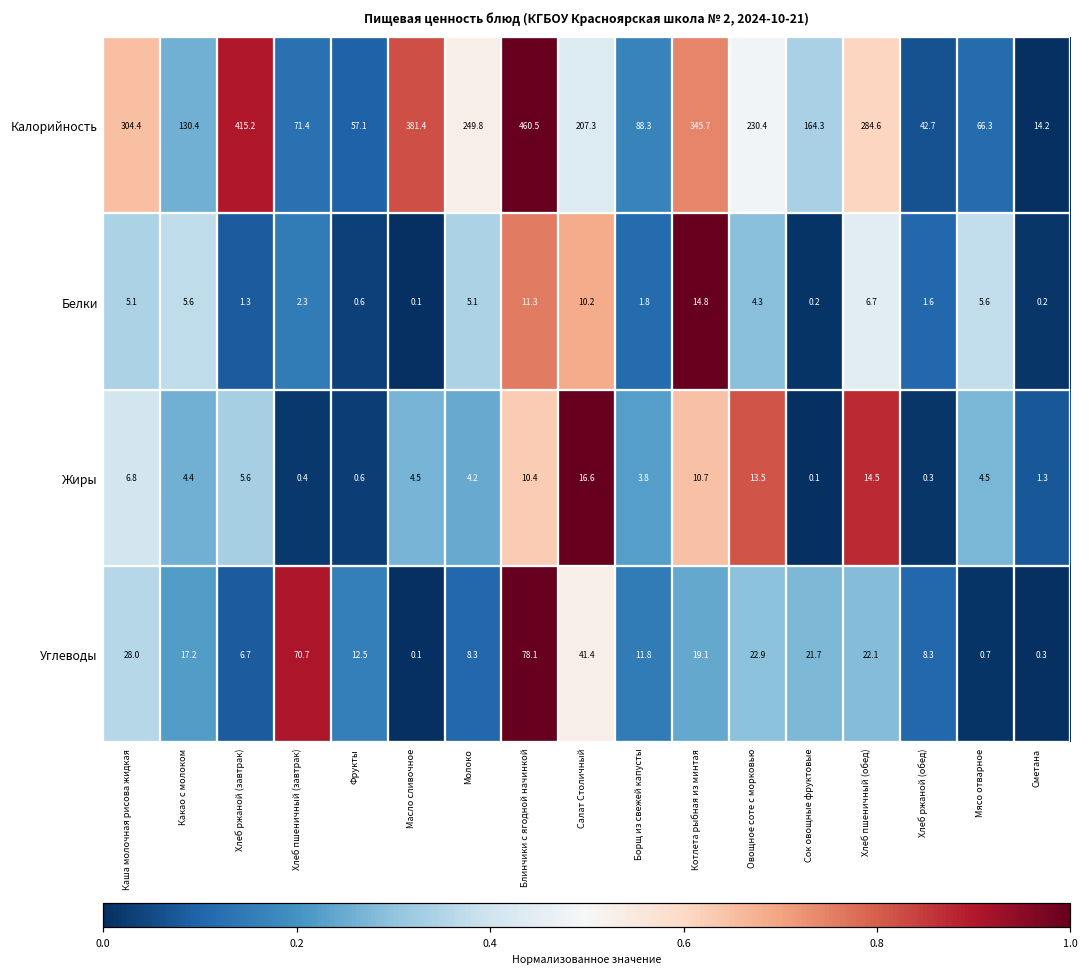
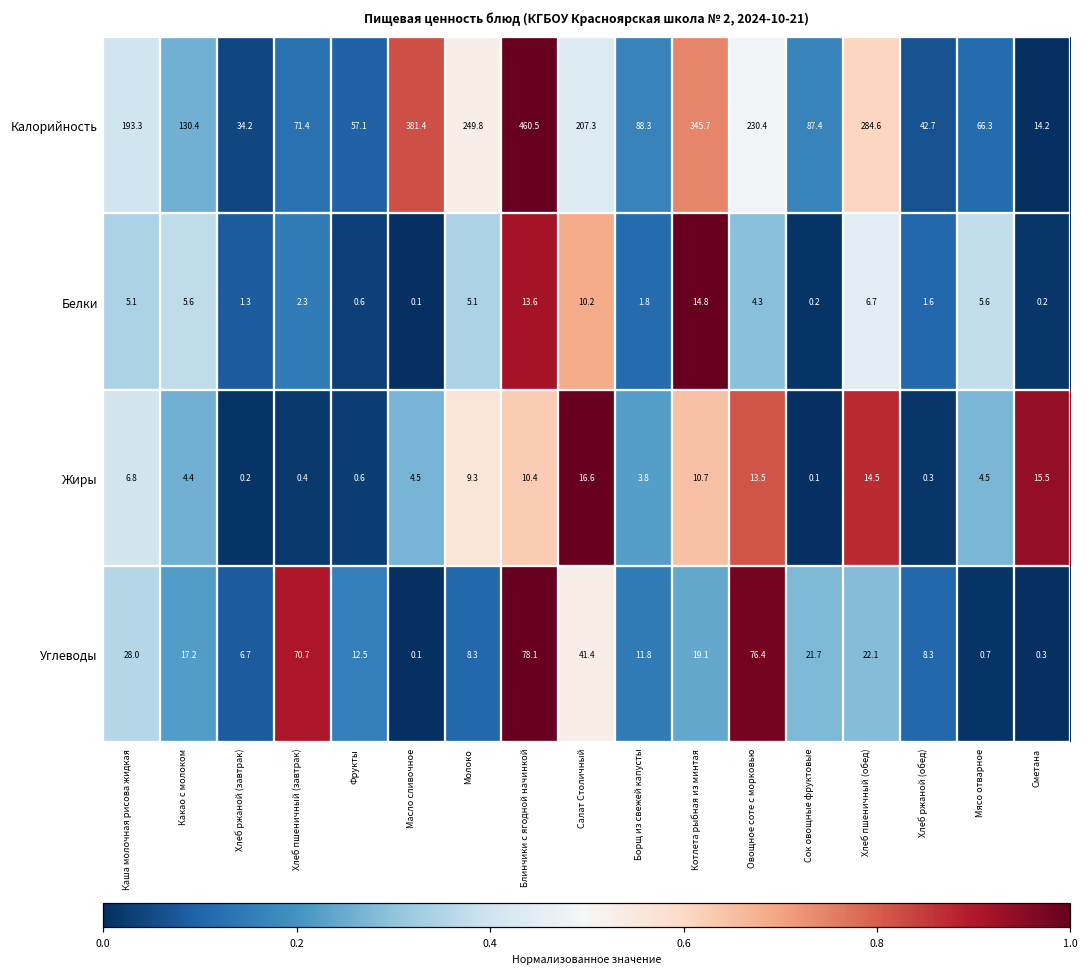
  {
    "Калорийность": {
-     "Каша молочная рисова жидкая": 304.4,
+     "Каша молочная рисова жидкая": 193.3,
      "Какао с молоком": 130.4,
-     "Хлеб ржаной (завтрак)": 415.2,
+     "Хлеб ржаной (завтрак)": 34.2,
      "Хлеб пшеничный (завтрак)": 71.4,
      "Фрукты": 57.1,
      "Масло сливочное": 381.4,
      "Молоко": 249.8,
      "Блинчики с ягодной начинкой": 460.5,
      "Салат Столичный": 207.3,
      "Борщ из свежей капусты": 88.3,
      "Котлета рыбная из минтая": 345.7,
      "Овощное соте с морковью": 230.4,
-     "Сок овощные фруктовые": 164.3,
+     "Сок овощные фруктовые": 87.4,
      "Хлеб пшеничный (обед)": 284.6,
      "Хлеб ржаной (обед)": 42.7,
      "Мясо отварное": 66.3,
      "Сметана": 14.2
    },
    "Белки": {
      "Каша молочная рисова жидкая": 5.1,
      "Какао с молоком": 5.6,
      "Хлеб ржаной (завтрак)": 1.3,
      "Хлеб пшеничный (завтрак)": 2.3,
      "Фрукты": 0.6,
      "Масло сливочное": 0.1,
      "Молоко": 5.1,
-     "Блинчики с ягодной начинкой": 11.3,
+     "Блинчики с ягодной начинкой": 13.6,
      "Салат Столичный": 10.2,
      "Борщ из свежей капусты": 1.8,
      "Котлета рыбная из минтая": 14.8,
      "Овощное соте с морковью": 4.3,
      "Сок овощные фруктовые": 0.2,
      "Хлеб пшеничный (обед)": 6.7,
      "Хлеб ржаной (обед)": 1.6,
      "Мясо отварное": 5.6,
      "Сметана": 0.2
    },
    "Жиры": {
      "Каша молочная рисова жидкая": 6.8,
      "Какао с молоком": 4.4,
-     "Хлеб ржаной (завтрак)": 5.6,
+     "Хлеб ржаной (завтрак)": 0.2,
      "Хлеб пшеничный (завтрак)": 0.4,
      "Фрукты": 0.6,
      "Масло сливочное": 4.5,
-     "Молоко": 4.2,
+     "Молоко": 9.3,
      "Блинчики с ягодной начинкой": 10.4,
      "Салат Столичный": 16.6,
      "Борщ из свежей капусты": 3.8,
      "Котлета рыбная из минтая": 10.7,
      "Овощное соте с морковью": 13.5,
      "Сок овощные фруктовые": 0.1,
      "Хлеб пшеничный (обед)": 14.5,
      "Хлеб ржаной (обед)": 0.3,
      "Мясо отварное": 4.5,
-     "Сметана": 1.3
+     "Сметана": 15.5
    },
    "Углеводы": {
      "Каша молочная рисова жидкая": 28.0,
      "Какао с молоком": 17.2,
      "Хлеб ржаной (завтрак)": 6.7,
      "Хлеб пшеничный (завтрак)": 70.7,
      "Фрукты": 12.5,
      "Масло сливочное": 0.1,
      "Молоко": 8.3,
      "Блинчики с ягодной начинкой": 78.1,
      "Салат Столичный": 41.4,
      "Борщ из свежей капусты": 11.8,
      "Котлета рыбная из минтая": 19.1,
-     "Овощное соте с морковью": 22.9,
+     "Овощное соте с морковью": 76.4,
      "Сок овощные фруктовые": 21.7,
      "Хлеб пшеничный (обед)": 22.1,
      "Хлеб ржаной (обед)": 8.3,
      "Мясо отварное": 0.7,
      "Сметана": 0.3
    }
  }
